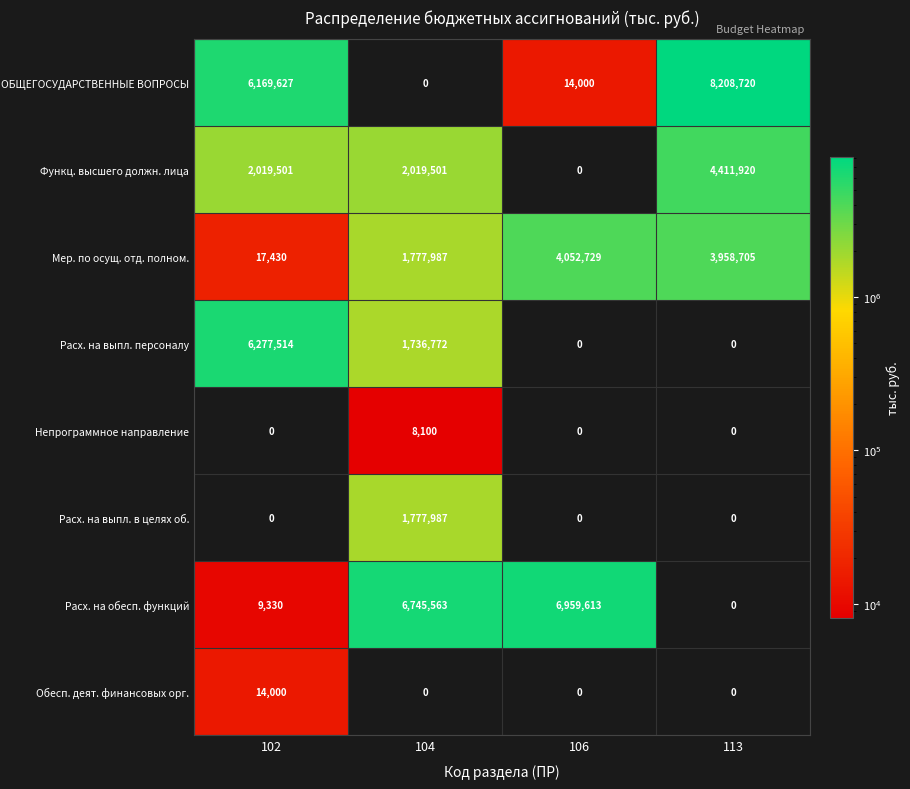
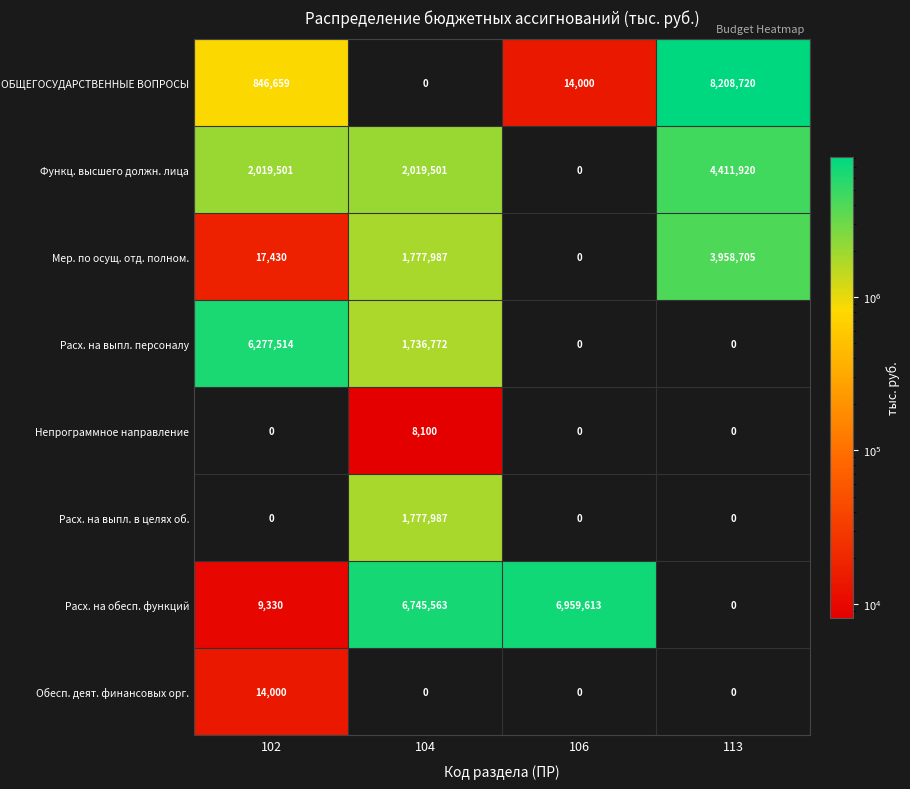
  {
    "ОБЩЕГОСУДАРСТВЕННЫЕ ВОПРОСЫ": {
-     "102": "6,169,627",
+     "102": "846,659",
      "104": "0",
      "106": "14,000",
      "113": "8,208,720"
    },
    "Функц. высшего должн. лица": {
      "102": "2,019,501",
      "104": "2,019,501",
      "106": "0",
      "113": "4,411,920"
    },
    "Мер. по осущ. отд. полном.": {
      "102": "17,430",
      "104": "1,777,987",
-     "106": "4,052,729",
+     "106": "0",
      "113": "3,958,705"
    },
    "Расх. на выпл. персоналу": {
      "102": "6,277,514",
      "104": "1,736,772",
      "106": "0",
      "113": "0"
    },
    "Непрограммное направление": {
      "102": "0",
      "104": "8,100",
      "106": "0",
      "113": "0"
    },
    "Расх. на выпл. в целях об.": {
      "102": "0",
      "104": "1,777,987",
      "106": "0",
      "113": "0"
    },
    "Расх. на обесп. функций": {
      "102": "9,330",
      "104": "6,745,563",
      "106": "6,959,613",
      "113": "0"
    },
    "Обесп. деят. финансовых орг.": {
      "102": "14,000",
      "104": "0",
      "106": "0",
      "113": "0"
    }
  }
